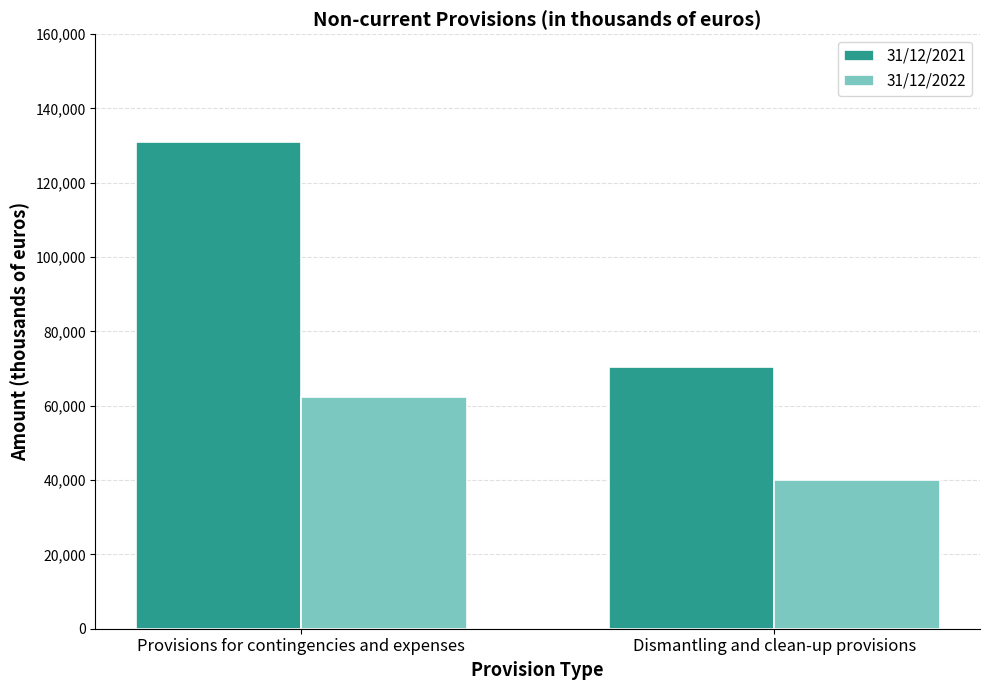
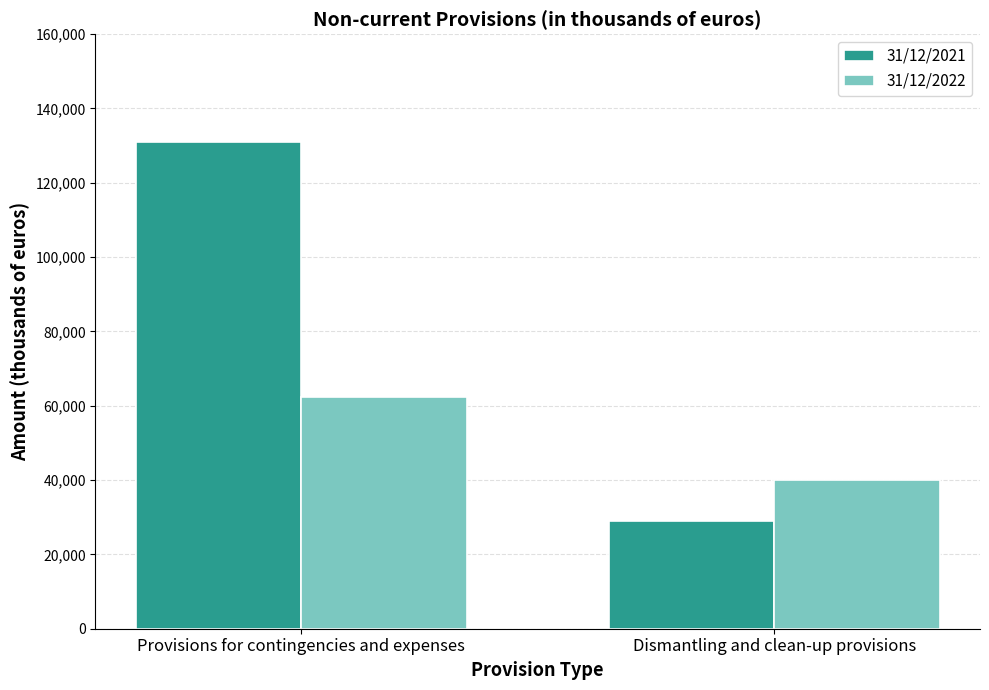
  {
    "31/12/2021": {
      "Provisions for contingencies and expenses": "131,000",
-     "Dismantling and clean-up provisions": "70,000"
+     "Dismantling and clean-up provisions": "29,000"
    },
    "31/12/2022": {
      "Provisions for contingencies and expenses": "62,000",
      "Dismantling and clean-up provisions": "40,000"
    }
  }
